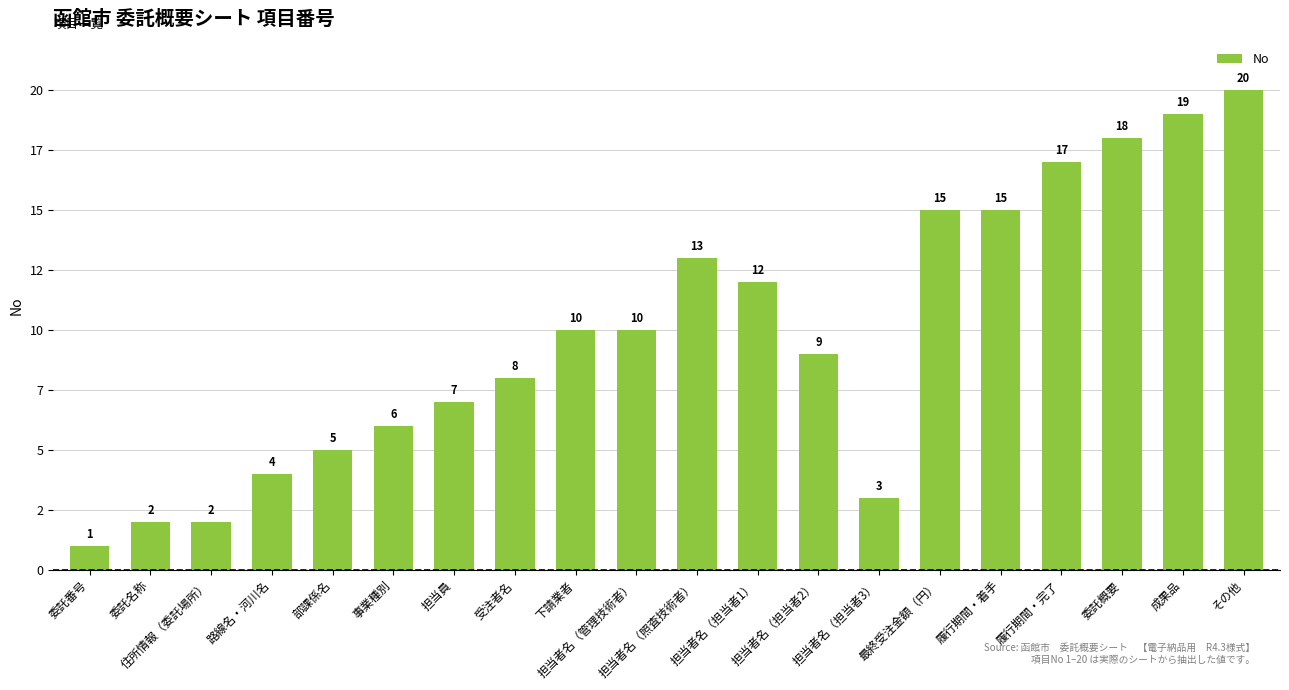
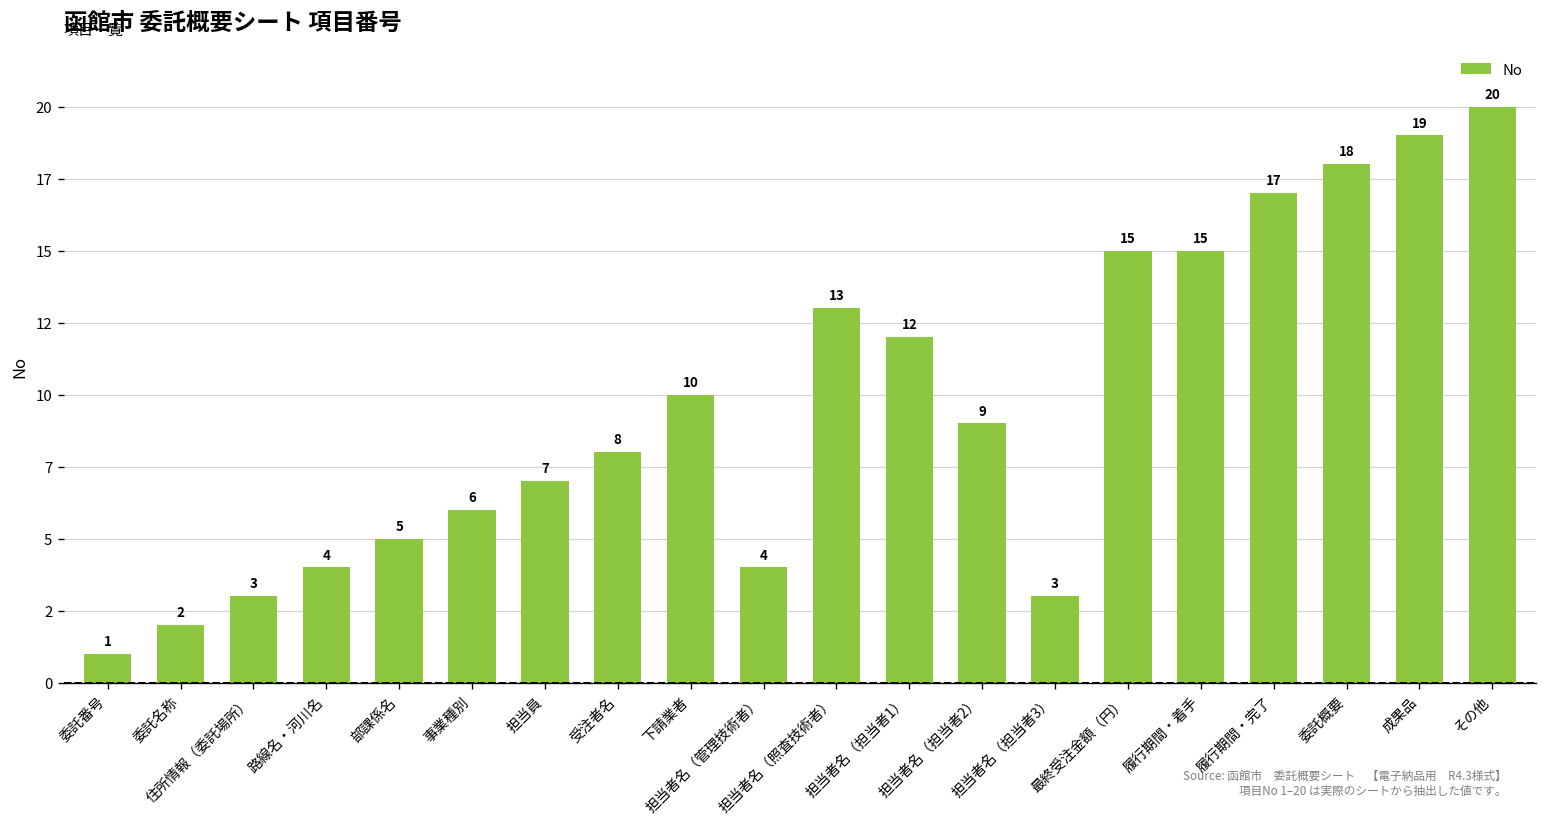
  {
    "委託番号": 1,
    "委託名称": 2,
-   "住所情報（委託場所）": 2,
+   "住所情報（委託場所）": 3,
    "路線名・河川名": 4,
    "部課係名": 5,
    "事業種別": 6,
    "担当員": 7,
    "受注者名": 8,
    "下請業者": 10,
-   "担当者名（管理技術者）": 10,
+   "担当者名（管理技術者）": 4,
    "担当者名（照査技術者）": 13,
    "担当者名（担当者1）": 12,
    "担当者名（担当者2）": 9,
    "担当者名（担当者3）": 3,
    "最終受注金額（円）": 15,
    "履行期間・着手": 15,
    "履行期間・完了": 17,
    "委託概要": 18,
    "成果品": 19,
    "その他": 20
  }
